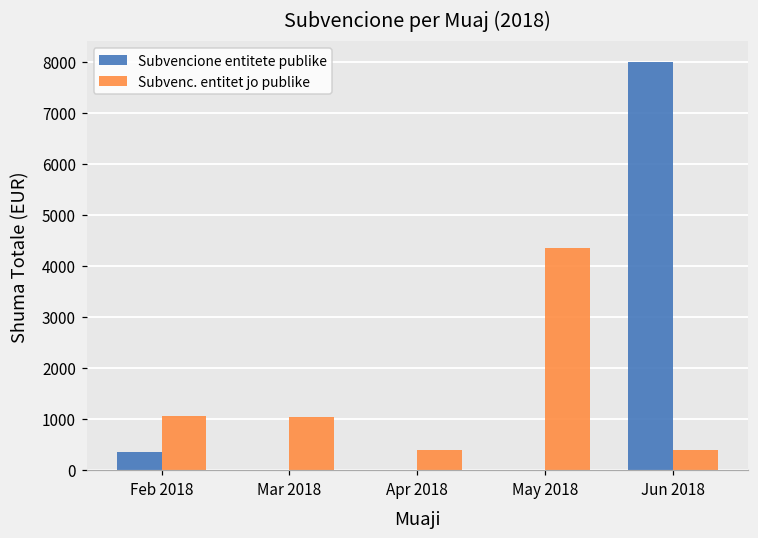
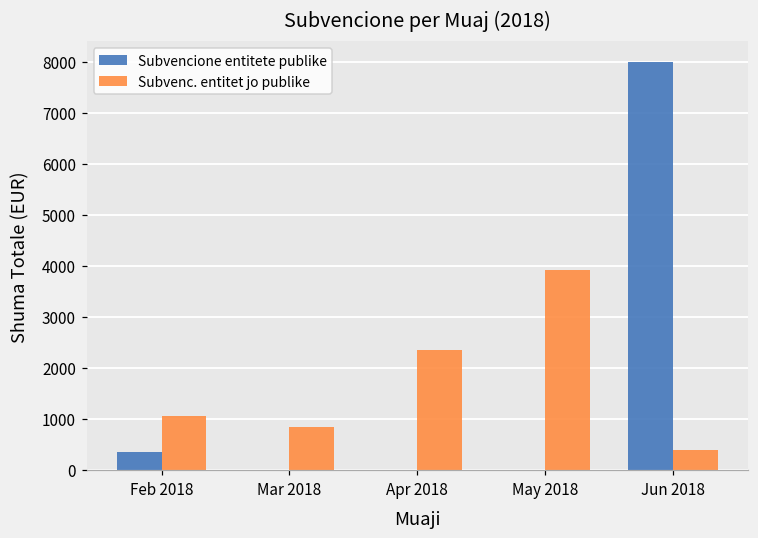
  {
    "Subvencione entitete publike": {
      "Feb 2018": 300,
      "Mar 2018": 0,
      "Apr 2018": 0,
      "May 2018": 0,
      "Jun 2018": 8000
    },
    "Subvenc. entitet jo publike": {
      "Feb 2018": 1100,
-     "Mar 2018": 1000,
-     "Apr 2018": 400,
-     "May 2018": 4300,
+     "Mar 2018": 800,
+     "Apr 2018": 2300,
+     "May 2018": 3900,
      "Jun 2018": 400
    }
  }
